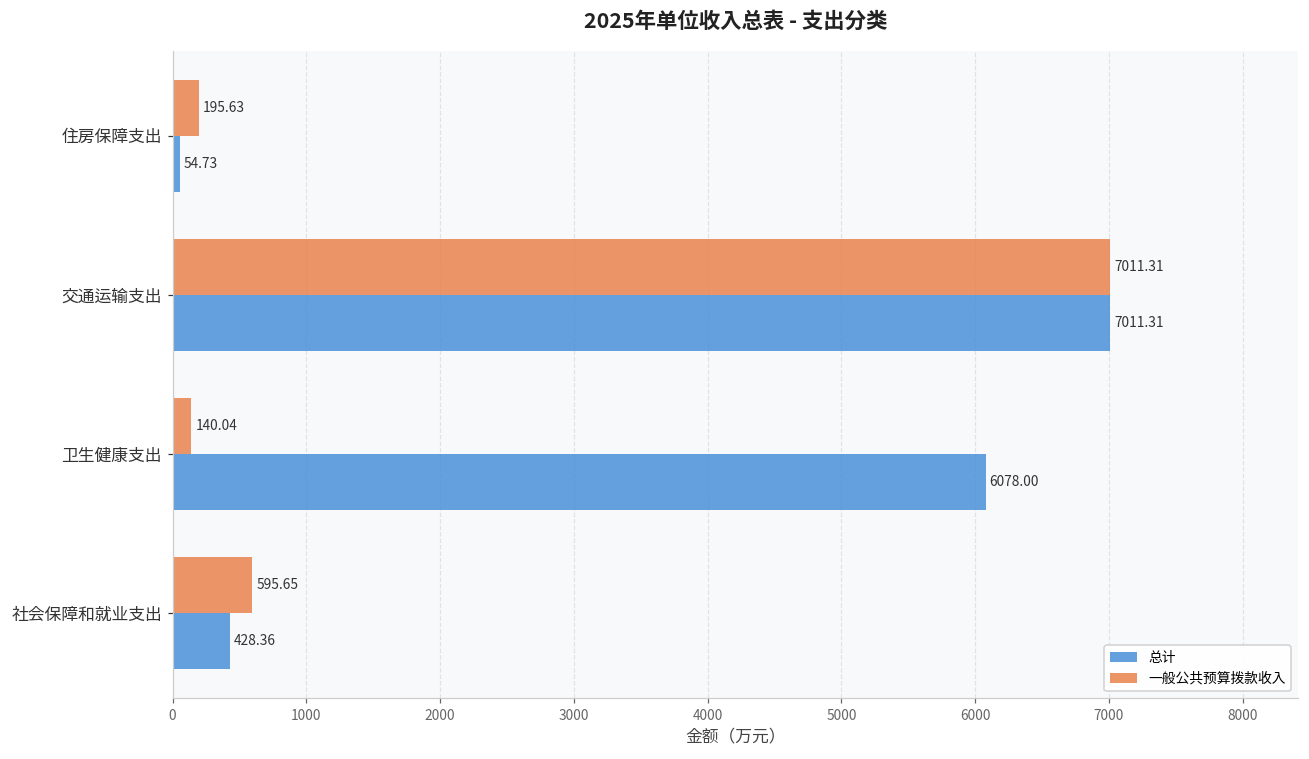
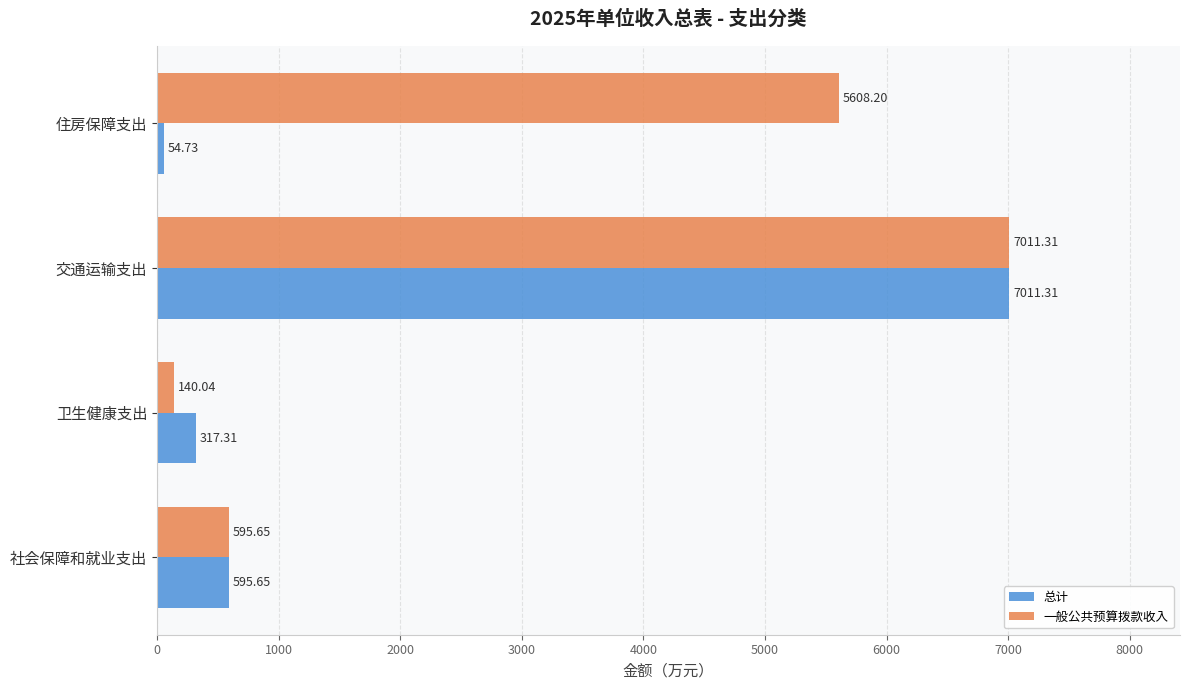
  {
    "总计": {
      "住房保障支出": 54.73,
      "交通运输支出": 7011.31,
-     "卫生健康支出": 6078.00,
-     "社会保障和就业支出": 428.36
+     "卫生健康支出": 317.31,
+     "社会保障和就业支出": 595.65
    },
    "一般公共预算拨款收入": {
-     "住房保障支出": 195.63,
+     "住房保障支出": 5608.20,
      "交通运输支出": 7011.31,
      "卫生健康支出": 140.04,
      "社会保障和就业支出": 595.65
    }
  }
